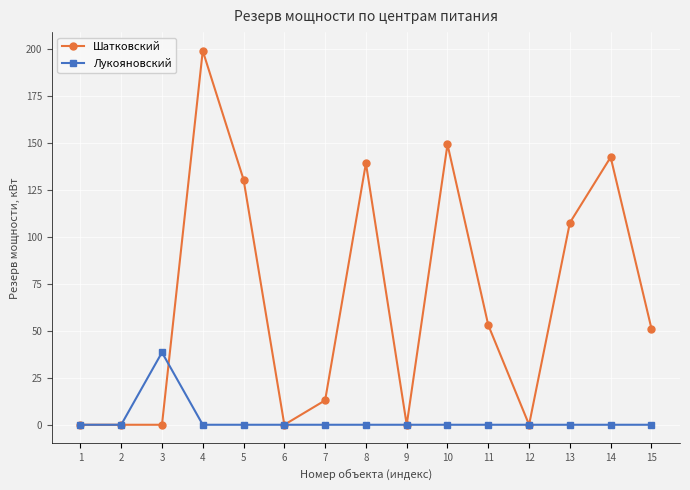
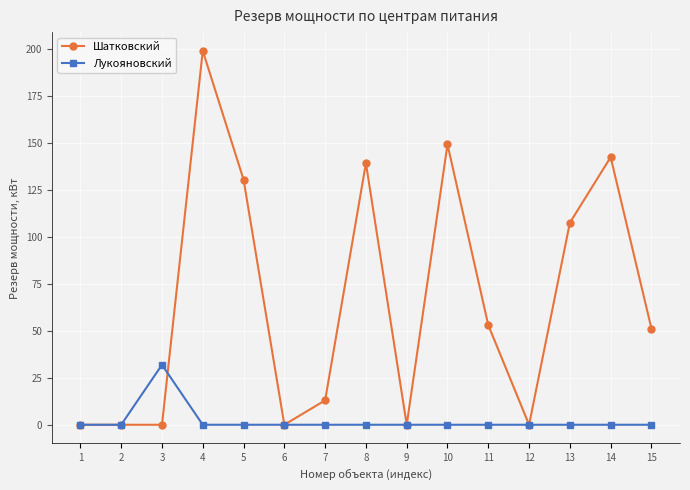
  {
    "Шатковский": {
      "3": 0,
      "4": 199,
      "5": 131,
      "7": 13,
      "8": 139,
      "10": 149,
      "11": 53,
      "13": 108,
      "14": 142,
      "15": 51
    },
    "Лукояновский": {
-     "3": 39,
+     "3": 32,
      "4": 0,
      "5": 0,
      "7": 0,
      "8": 0,
      "10": 0,
      "11": 0,
      "13": 0,
      "14": 0,
      "15": 0
    }
  }
